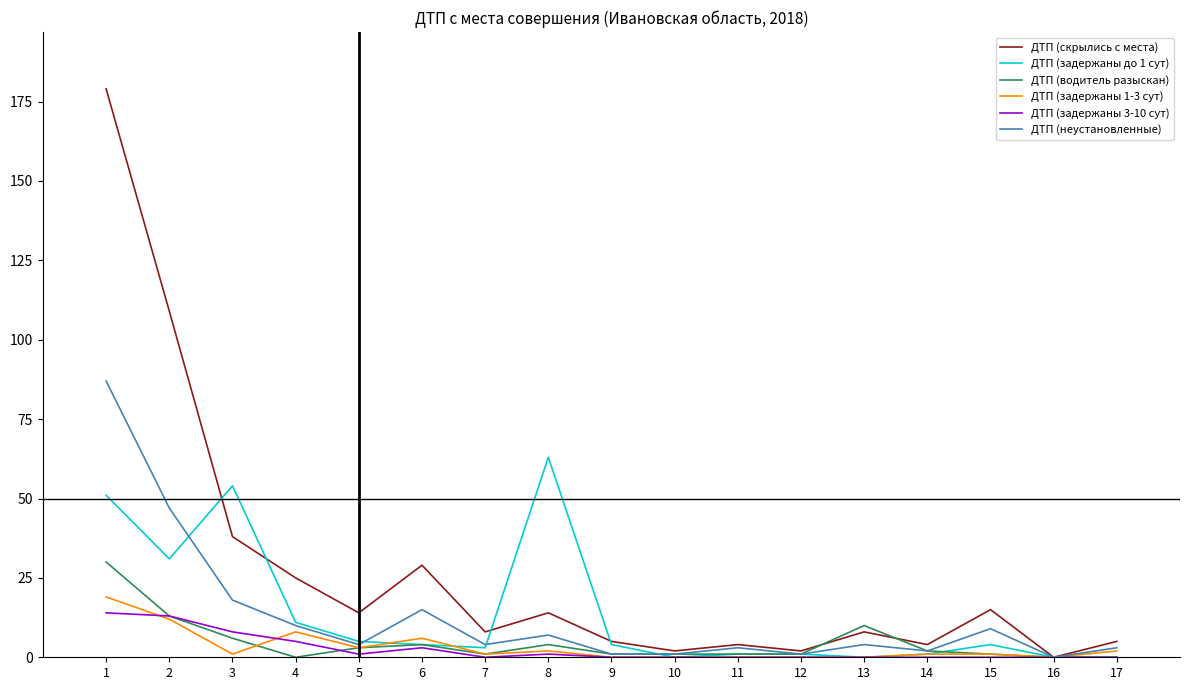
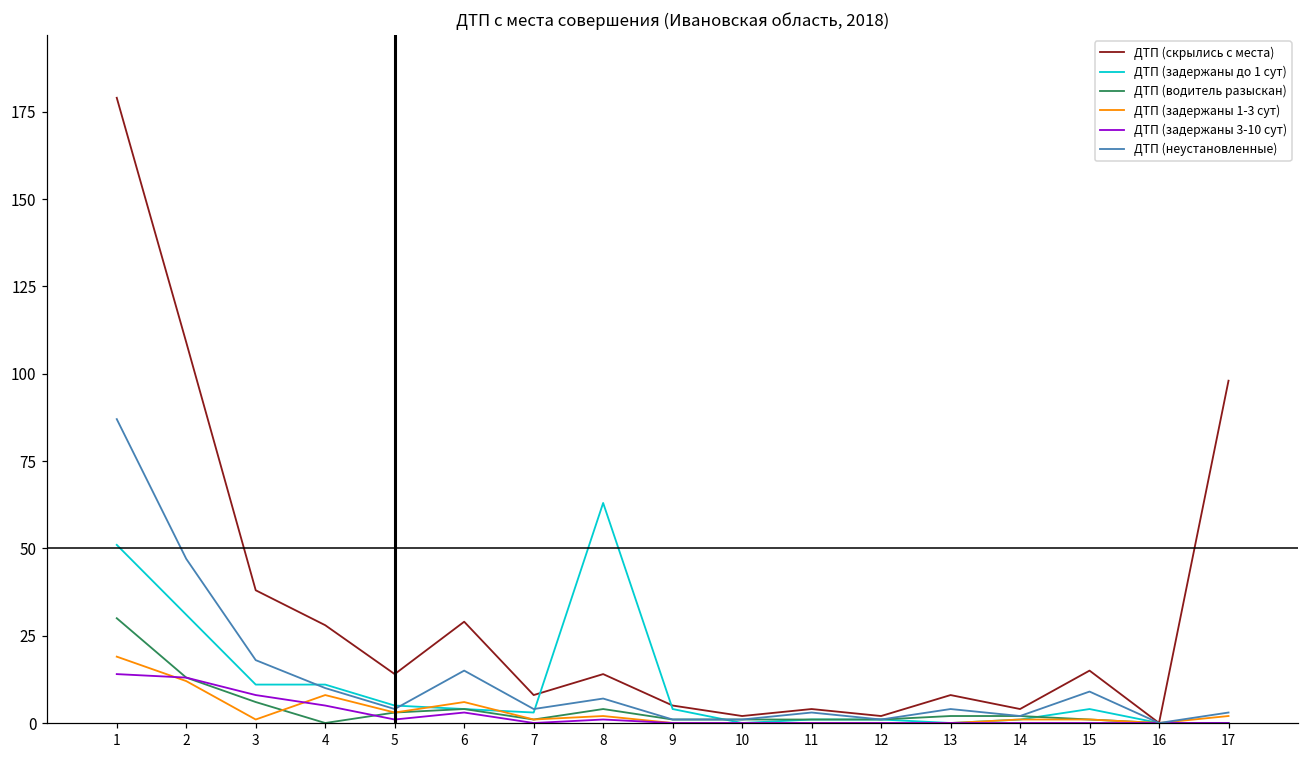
  {
    "ДТП (скрылись с места)": {
      "1": 179,
      "2": 109,
      "3": 38,
-     "4": 25,
+     "4": 28,
      "5": 14,
      "6": 29,
      "7": 8,
      "8": 14,
      "9": 5,
      "10": 2,
      "11": 4,
      "12": 2,
      "13": 8,
      "14": 4,
      "15": 15,
-     "17": 5
+     "17": 98
    },
    "ДТП (задержаны до 1 сут)": {
      "1": 51,
      "2": 31,
-     "3": 54,
+     "3": 11,
      "4": 11,
      "5": 5,
      "7": 3,
      "8": 63,
      "9": 4,
      "15": 4
    },
    "ДТП (водитель разыскан)": {
      "1": 30,
      "3": 6,
      "4": 0,
      "8": 4,
-     "13": 10
+     "13": 2
    },
    "ДТП (задержаны 1-3 сут)": {
      "1": 19,
      "2": 12,
      "3": 1,
      "4": 8,
      "6": 6,
      "8": 2,
      "17": 2
    },
    "ДТП (задержаны 3-10 сут)": {
      "1": 14,
      "3": 8,
      "4": 5,
      "5": 1,
      "6": 3,
      "7": 0,
      "8": 1,
      "14": 0,
      "15": 0
    },
    "ДТП (неустановленные)": {
      "1": 87,
      "2": 47,
      "3": 18,
      "4": 10,
      "5": 4,
      "6": 15,
      "7": 4,
      "8": 7,
      "11": 3,
      "13": 4,
      "15": 9,
      "17": 3
    }
  }
